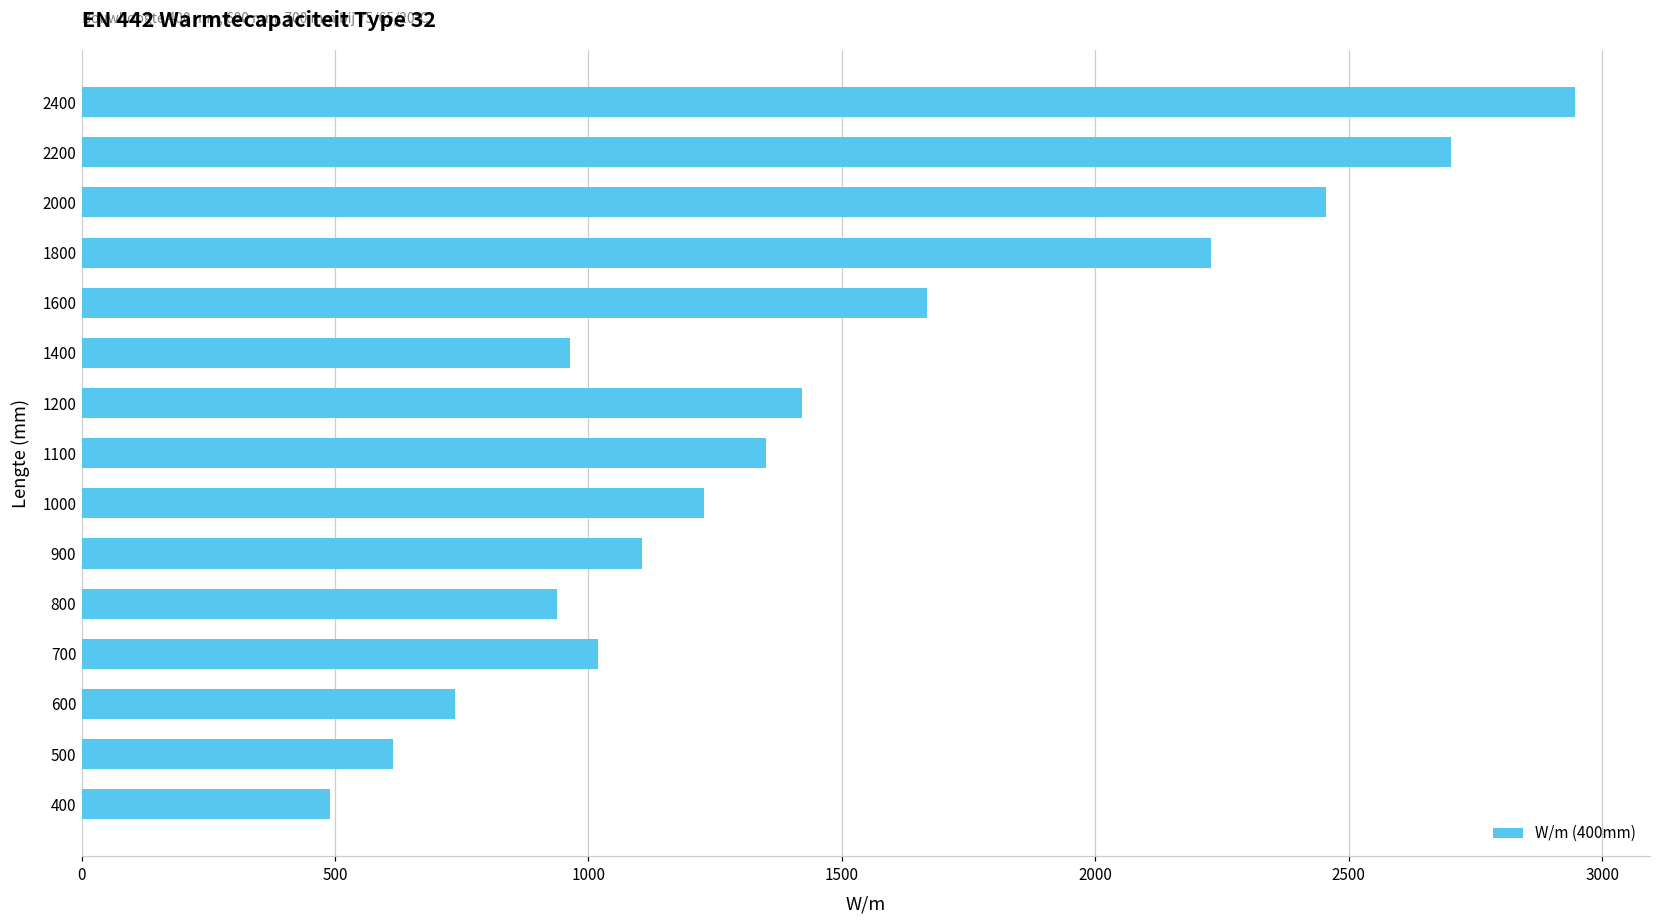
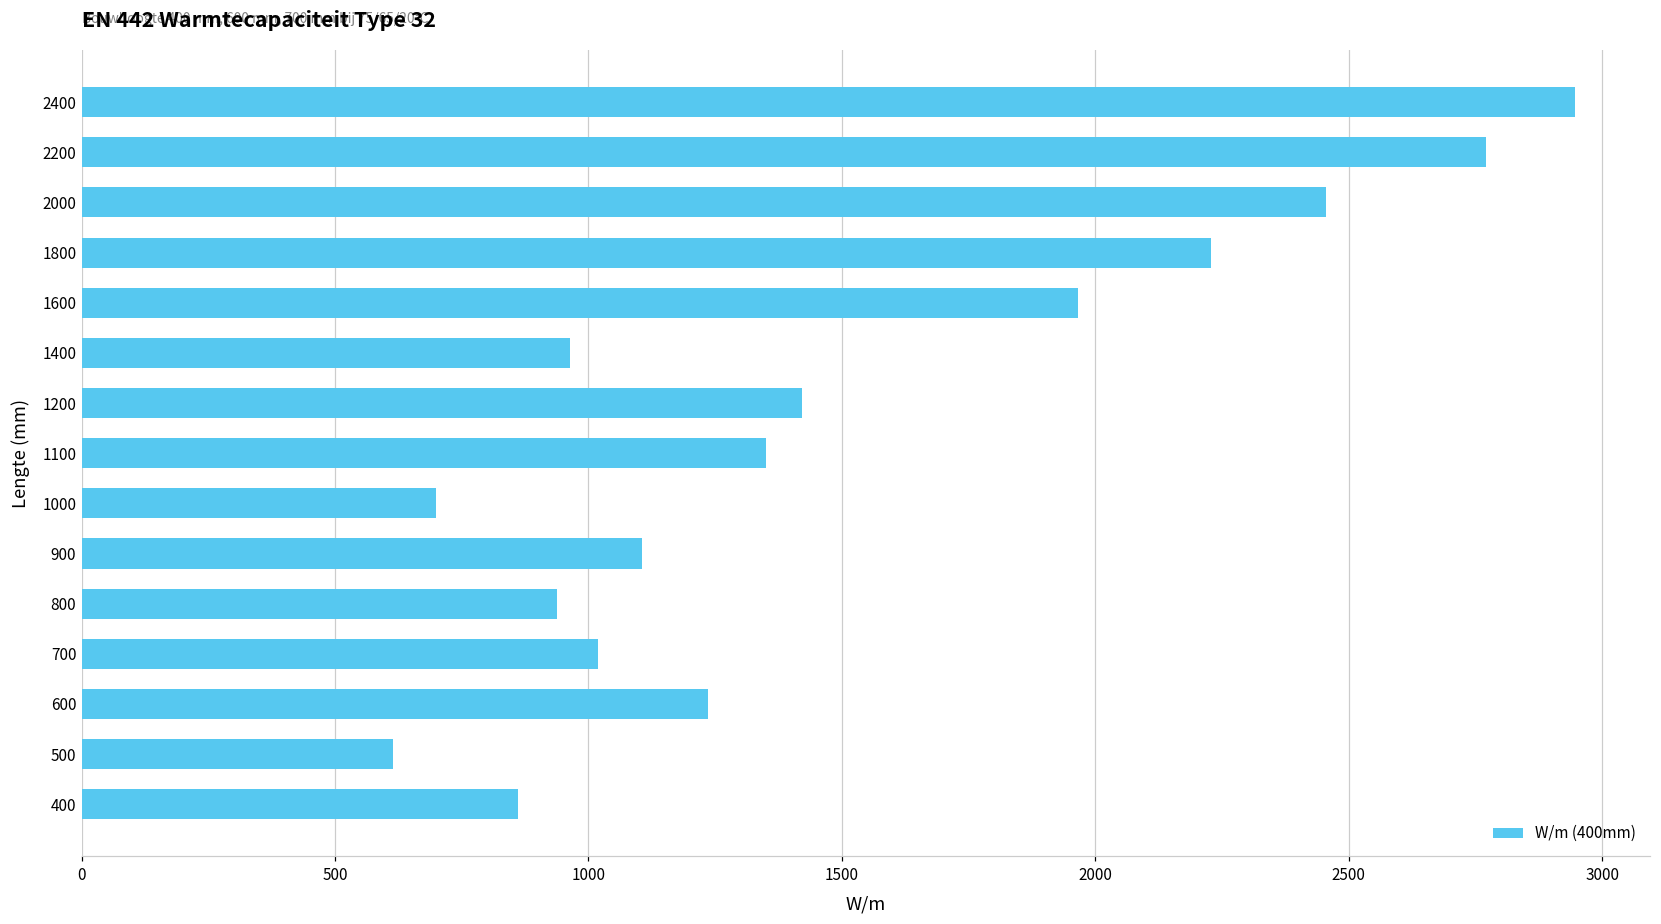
  {
    "2400": 2950,
-   "2200": 2700,
+   "2200": 2770,
    "2000": 2460,
    "1800": 2230,
-   "1600": 1670,
+   "1600": 1970,
    "1400": 960,
    "1200": 1420,
    "1100": 1350,
-   "1000": 1230,
+   "1000": 700,
    "900": 1110,
    "800": 940,
    "700": 1020,
-   "600": 740,
+   "600": 1240,
    "500": 610,
-   "400": 490
+   "400": 860
  }
